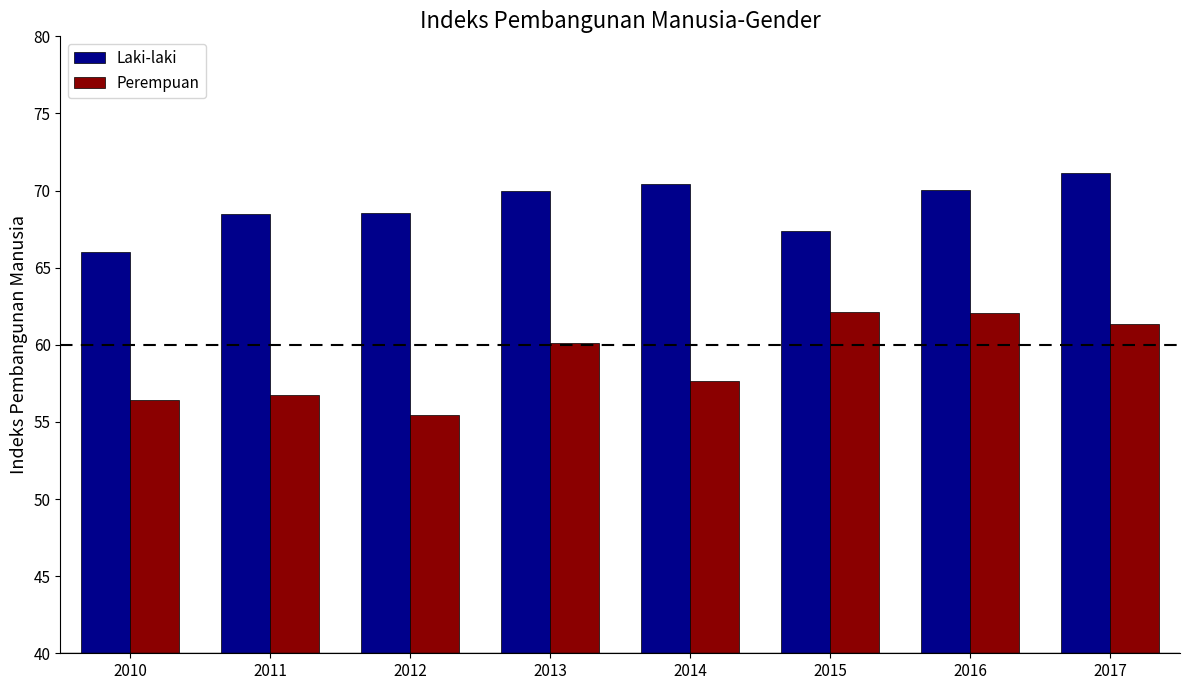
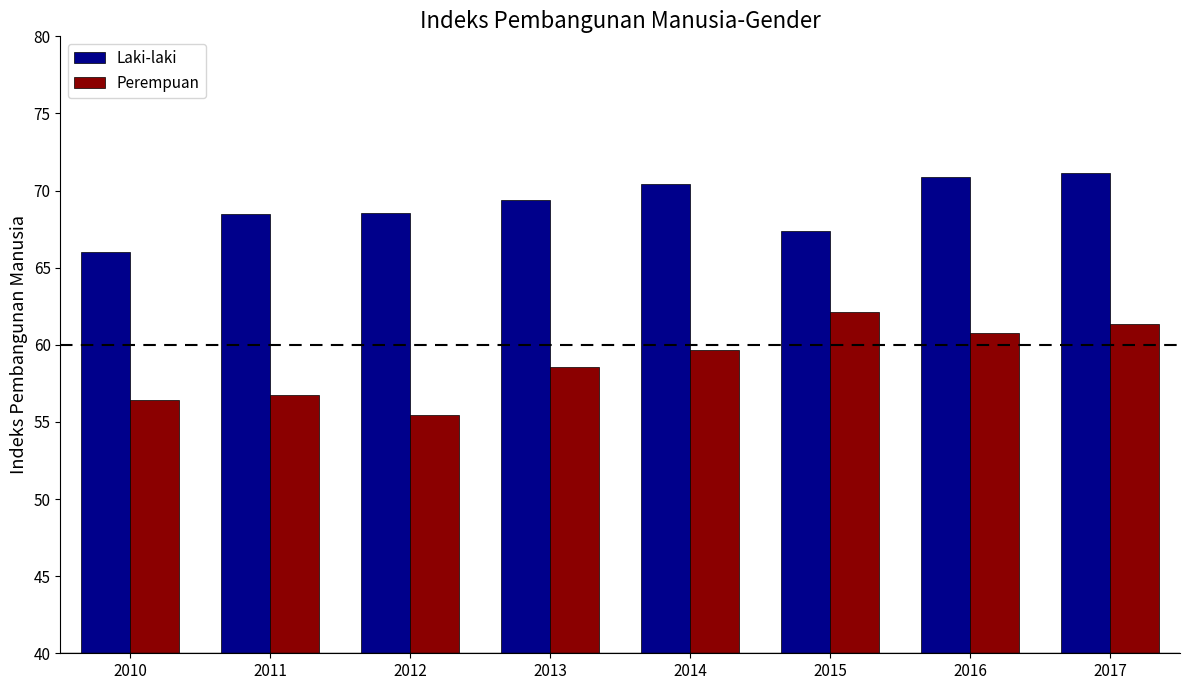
  {
    "Laki-laki": {
      "2010": 66.0,
      "2011": 68.5,
      "2012": 68.6,
-     "2013": 70.0,
+     "2013": 69.4,
      "2014": 70.5,
      "2015": 67.4,
-     "2016": 70.0,
+     "2016": 70.9,
      "2017": 71.1
    },
    "Perempuan": {
      "2010": 56.4,
      "2011": 56.8,
      "2012": 55.5,
-     "2013": 60.1,
-     "2014": 57.7,
+     "2013": 58.6,
+     "2014": 59.7,
      "2015": 62.1,
-     "2016": 62.1,
+     "2016": 60.8,
      "2017": 61.4
    }
  }
